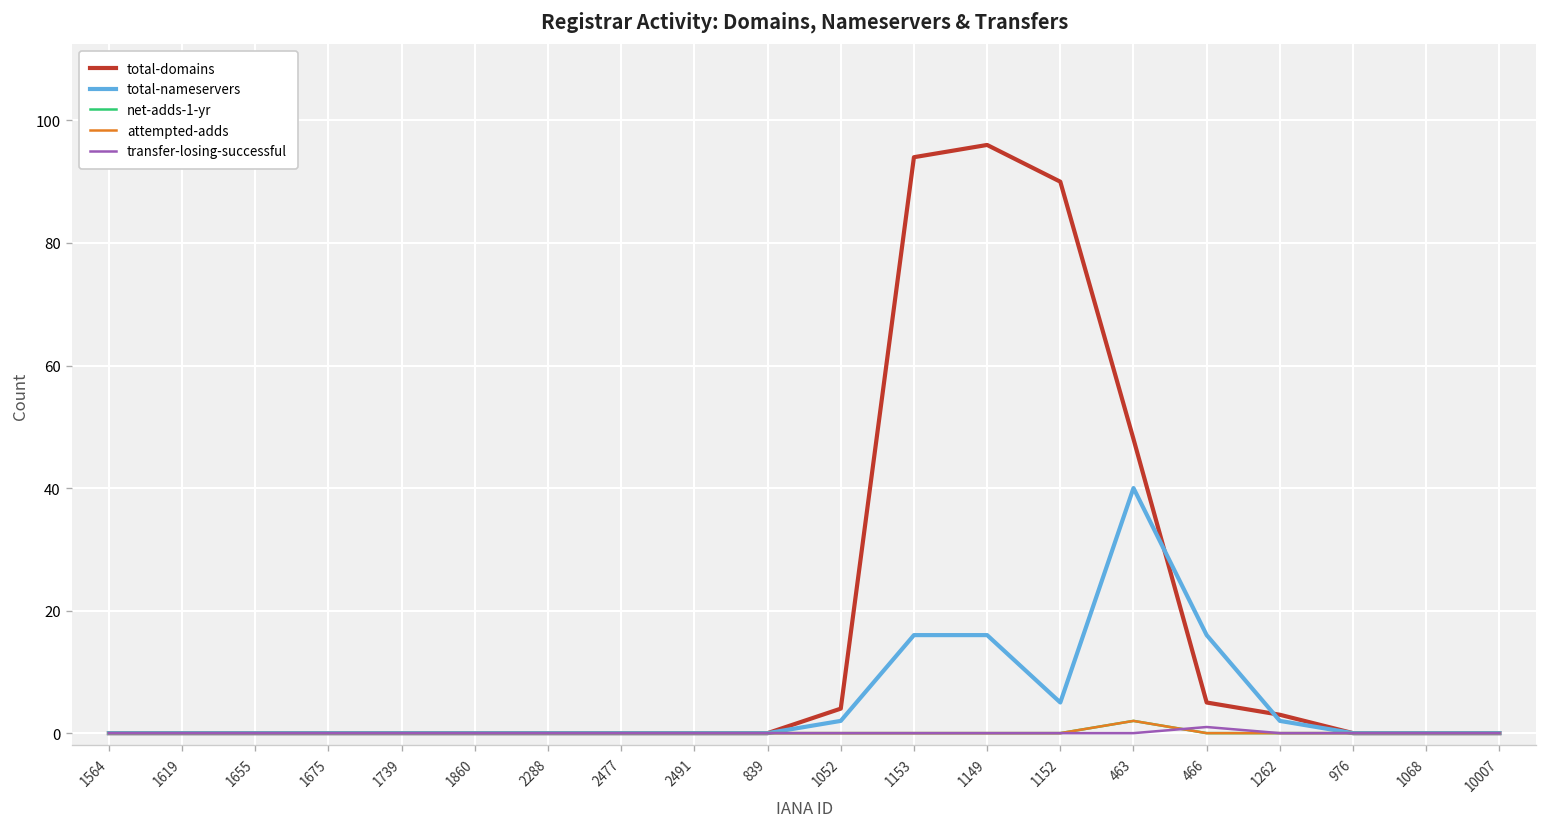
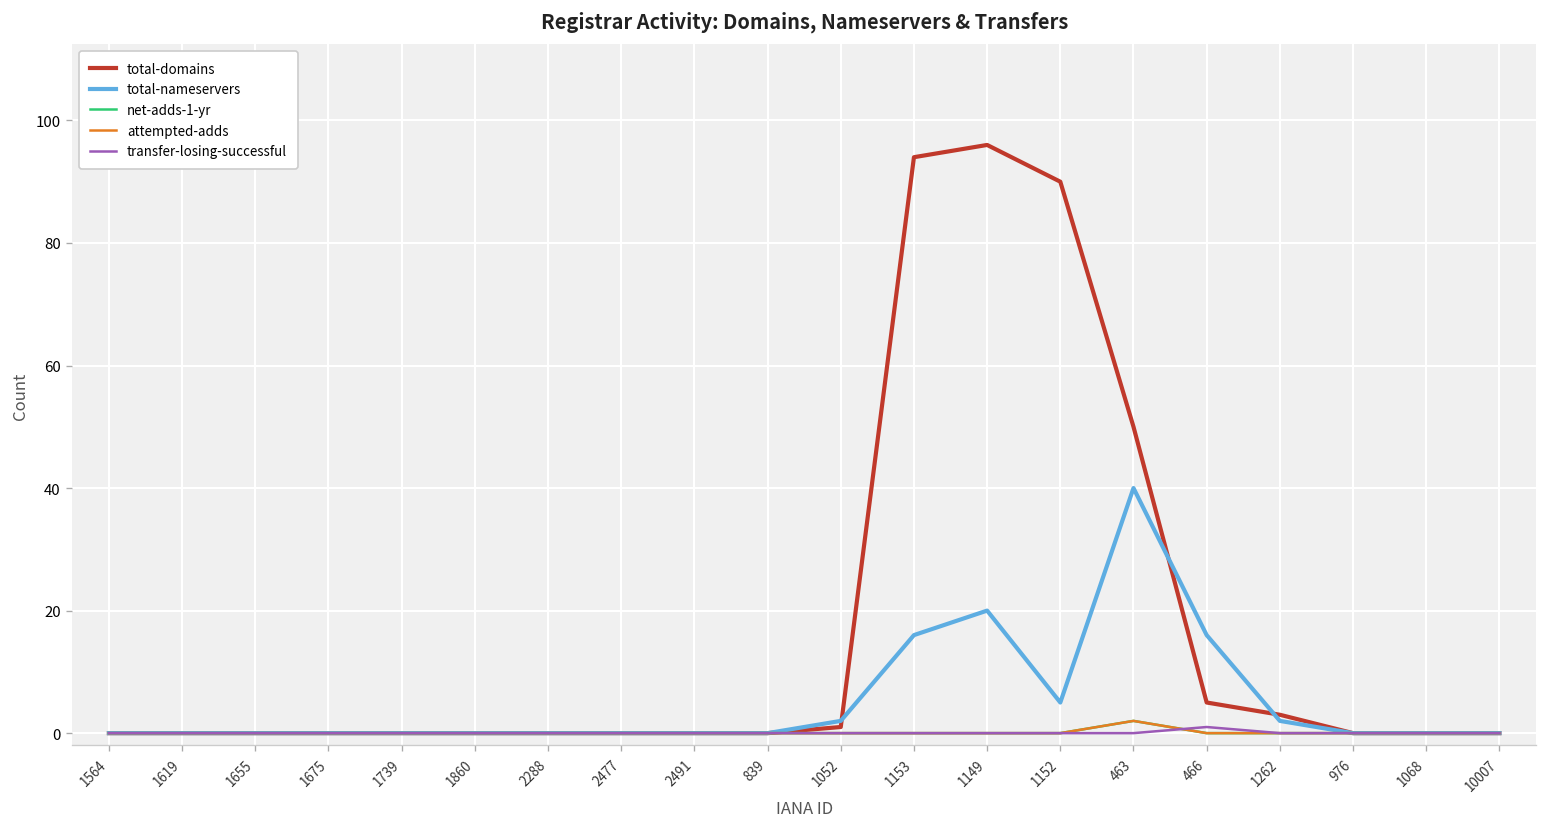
  {
    "total-domains": {
-     "1052": 4,
+     "1052": 1,
      "1153": 94,
      "1149": 96,
      "1152": 90,
-     "463": 48,
+     "463": 50,
      "466": 5,
      "1262": 3
    },
    "total-nameservers": {
      "1052": 2,
      "1153": 16,
-     "1149": 16,
+     "1149": 20,
      "1152": 5,
      "463": 40,
      "466": 16,
      "1262": 2
    },
    "attempted-adds": {
      "463": 2,
      "466": 0
    },
    "transfer-losing-successful": {
      "463": 0,
      "466": 1
    }
  }
